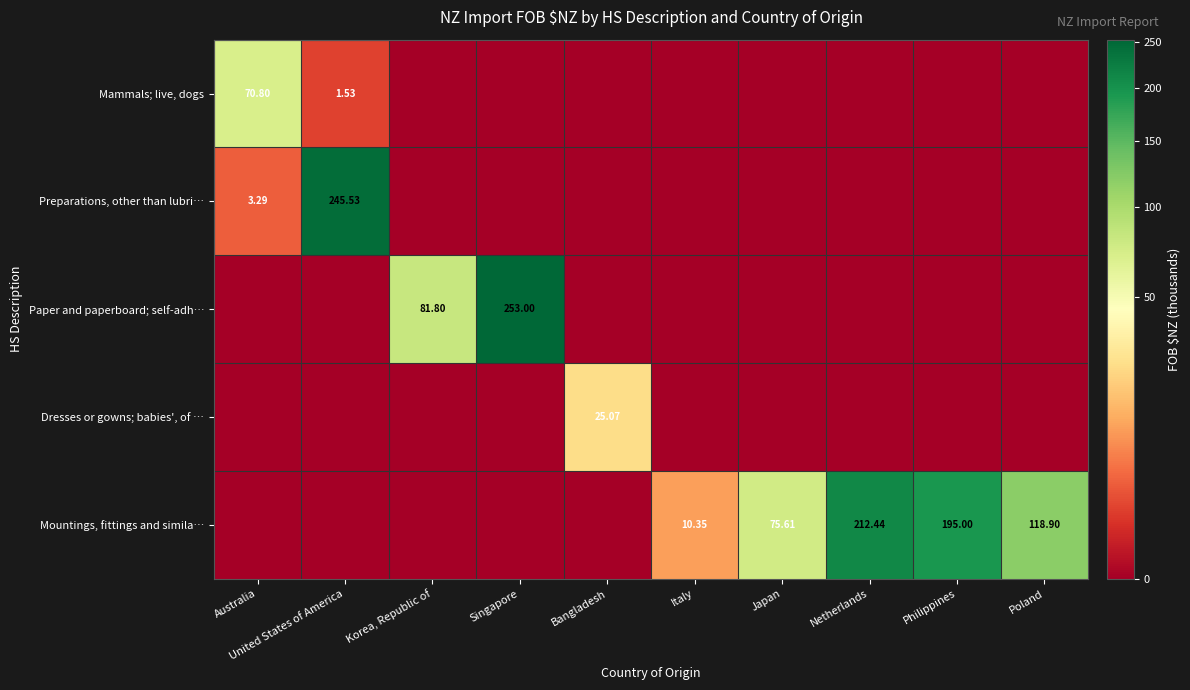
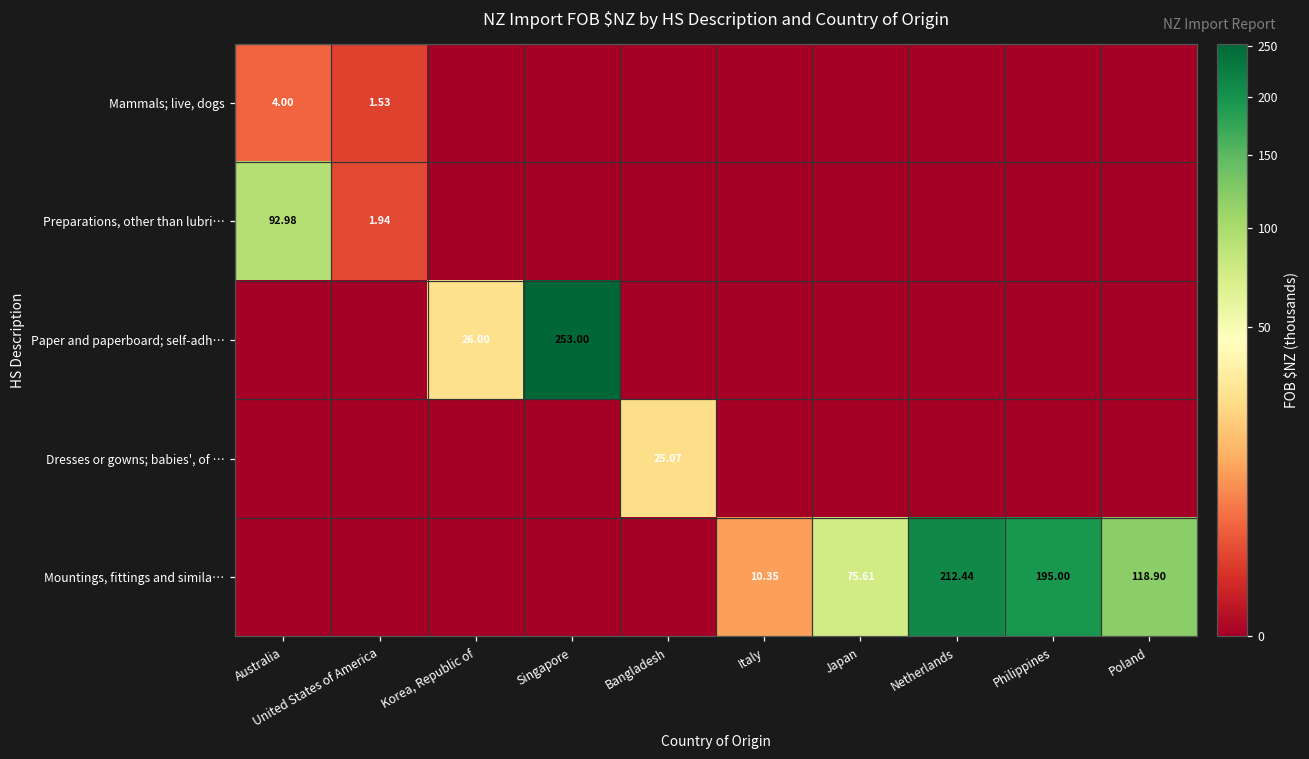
  {
    "Mammals; live, dogs": {
-     "Australia": 70.80,
+     "Australia": 4.00,
      "United States of America": 1.53
    },
    "Preparations, other than lubri…": {
-     "Australia": 3.29,
-     "United States of America": 245.53
+     "Australia": 92.98,
+     "United States of America": 1.94
    },
    "Paper and paperboard; self-adh…": {
-     "Korea, Republic of": 81.80,
+     "Korea, Republic of": 26.00,
      "Singapore": 253.00
    },
    "Dresses or gowns; babies', of …": {
      "Bangladesh": 25.07
    },
    "Mountings, fittings and simila…": {
      "Italy": 10.35,
      "Japan": 75.61,
      "Netherlands": 212.44,
      "Philippines": 195.00,
      "Poland": 118.90
    }
  }
